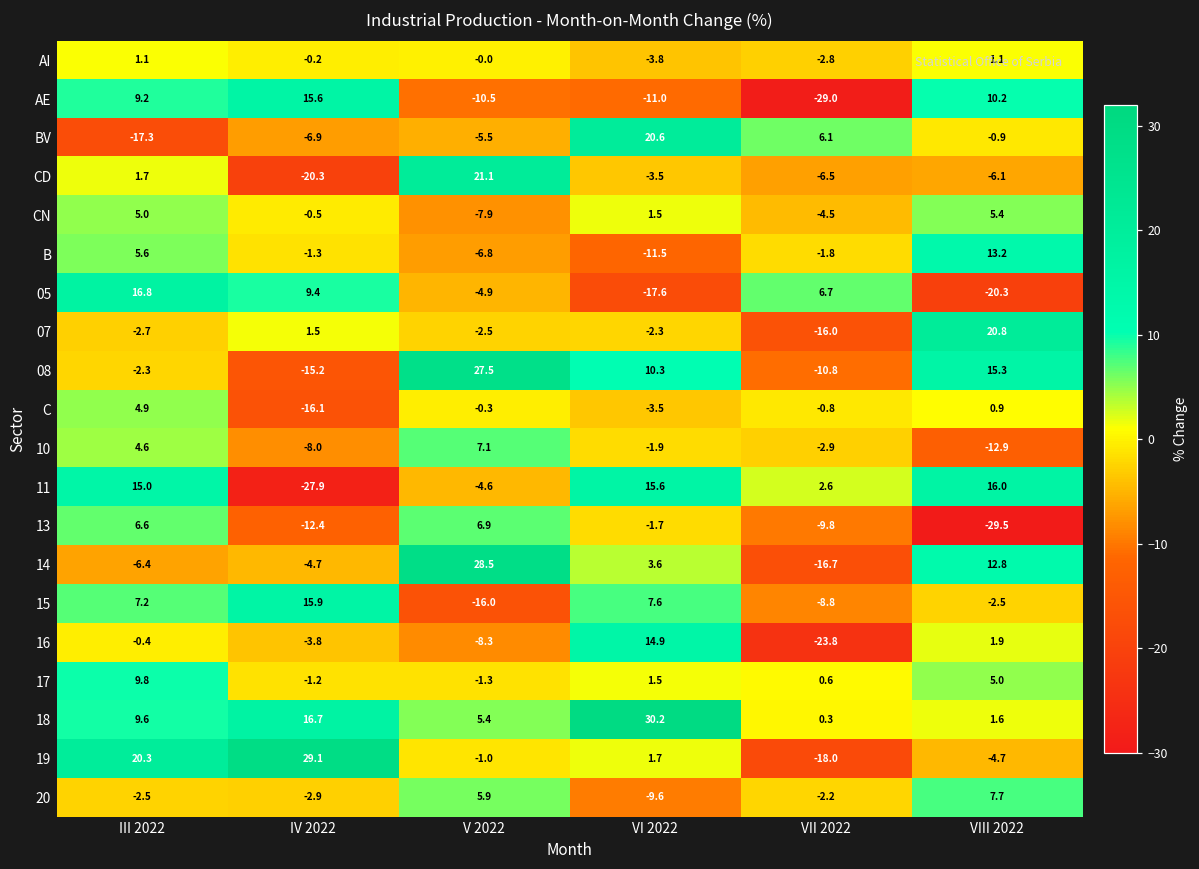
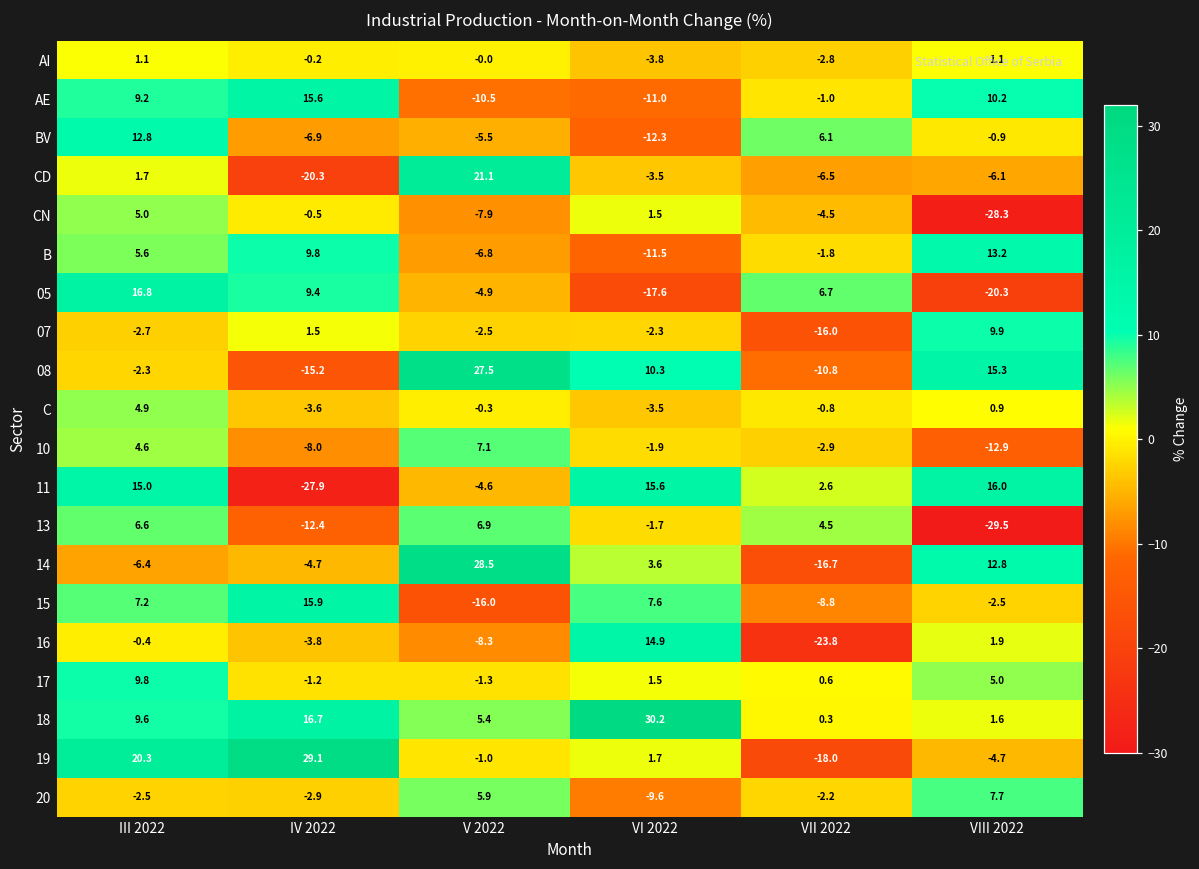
  {
    "AI": {
      "III 2022": 1.1,
      "IV 2022": -0.2,
      "V 2022": -0.0,
      "VI 2022": -3.8,
      "VII 2022": -2.8
    },
    "AE": {
      "III 2022": 9.2,
      "IV 2022": 15.6,
      "V 2022": -10.5,
      "VI 2022": -11.0,
-     "VII 2022": -29.0,
+     "VII 2022": -1.0,
      "VIII 2022": 10.2
    },
    "BV": {
-     "III 2022": -17.3,
+     "III 2022": 12.8,
      "IV 2022": -6.9,
      "V 2022": -5.5,
-     "VI 2022": 20.6,
+     "VI 2022": -12.3,
      "VII 2022": 6.1,
      "VIII 2022": -0.9
    },
    "CD": {
      "III 2022": 1.7,
      "IV 2022": -20.3,
      "V 2022": 21.1,
      "VI 2022": -3.5,
      "VII 2022": -6.5,
      "VIII 2022": -6.1
    },
    "CN": {
      "III 2022": 5.0,
      "IV 2022": -0.5,
      "V 2022": -7.9,
      "VI 2022": 1.5,
      "VII 2022": -4.5,
-     "VIII 2022": 5.4
+     "VIII 2022": -28.3
    },
    "B": {
      "III 2022": 5.6,
-     "IV 2022": -1.3,
+     "IV 2022": 9.8,
      "V 2022": -6.8,
      "VI 2022": -11.5,
      "VII 2022": -1.8,
      "VIII 2022": 13.2
    },
    "05": {
      "III 2022": 16.8,
      "IV 2022": 9.4,
      "V 2022": -4.9,
      "VI 2022": -17.6,
      "VII 2022": 6.7,
      "VIII 2022": -20.3
    },
    "07": {
      "III 2022": -2.7,
      "IV 2022": 1.5,
      "V 2022": -2.5,
      "VI 2022": -2.3,
      "VII 2022": -16.0,
-     "VIII 2022": 20.8
+     "VIII 2022": 9.9
    },
    "08": {
      "III 2022": -2.3,
      "IV 2022": -15.2,
      "V 2022": 27.5,
      "VI 2022": 10.3,
      "VII 2022": -10.8,
      "VIII 2022": 15.3
    },
    "C": {
      "III 2022": 4.9,
-     "IV 2022": -16.1,
+     "IV 2022": -3.6,
      "V 2022": -0.3,
      "VI 2022": -3.5,
      "VII 2022": -0.8,
      "VIII 2022": 0.9
    },
    "10": {
      "III 2022": 4.6,
      "IV 2022": -8.0,
      "V 2022": 7.1,
      "VI 2022": -1.9,
      "VII 2022": -2.9,
      "VIII 2022": -12.9
    },
    "11": {
      "III 2022": 15.0,
      "IV 2022": -27.9,
      "V 2022": -4.6,
      "VI 2022": 15.6,
      "VII 2022": 2.6,
      "VIII 2022": 16.0
    },
    "13": {
      "III 2022": 6.6,
      "IV 2022": -12.4,
      "V 2022": 6.9,
      "VI 2022": -1.7,
-     "VII 2022": -9.8,
+     "VII 2022": 4.5,
      "VIII 2022": -29.5
    },
    "14": {
      "III 2022": -6.4,
      "IV 2022": -4.7,
      "V 2022": 28.5,
      "VI 2022": 3.6,
      "VII 2022": -16.7,
      "VIII 2022": 12.8
    },
    "15": {
      "III 2022": 7.2,
      "IV 2022": 15.9,
      "V 2022": -16.0,
      "VI 2022": 7.6,
      "VII 2022": -8.8,
      "VIII 2022": -2.5
    },
    "16": {
      "III 2022": -0.4,
      "IV 2022": -3.8,
      "V 2022": -8.3,
      "VI 2022": 14.9,
      "VII 2022": -23.8,
      "VIII 2022": 1.9
    },
    "17": {
      "III 2022": 9.8,
      "IV 2022": -1.2,
      "V 2022": -1.3,
      "VI 2022": 1.5,
      "VII 2022": 0.6,
      "VIII 2022": 5.0
    },
    "18": {
      "III 2022": 9.6,
      "IV 2022": 16.7,
      "V 2022": 5.4,
      "VI 2022": 30.2,
      "VII 2022": 0.3,
      "VIII 2022": 1.6
    },
    "19": {
      "III 2022": 20.3,
      "IV 2022": 29.1,
      "V 2022": -1.0,
      "VI 2022": 1.7,
      "VII 2022": -18.0,
      "VIII 2022": -4.7
    },
    "20": {
      "III 2022": -2.5,
      "IV 2022": -2.9,
      "V 2022": 5.9,
      "VI 2022": -9.6,
      "VII 2022": -2.2,
      "VIII 2022": 7.7
    }
  }
